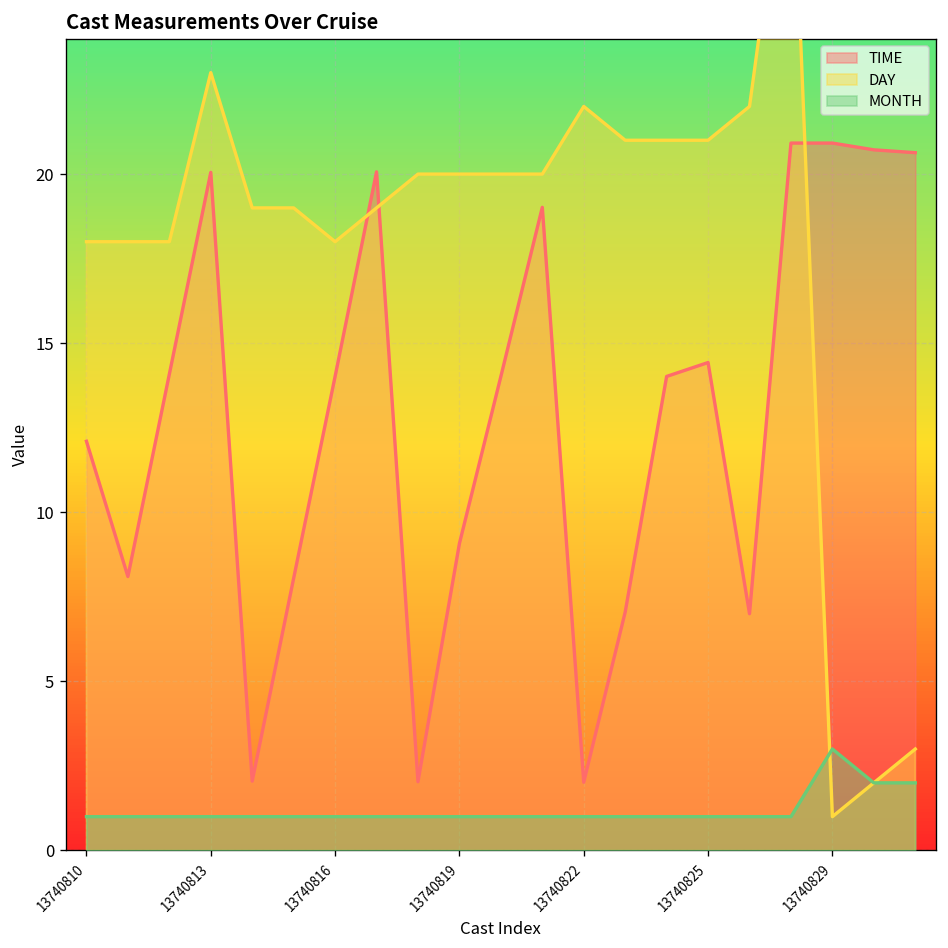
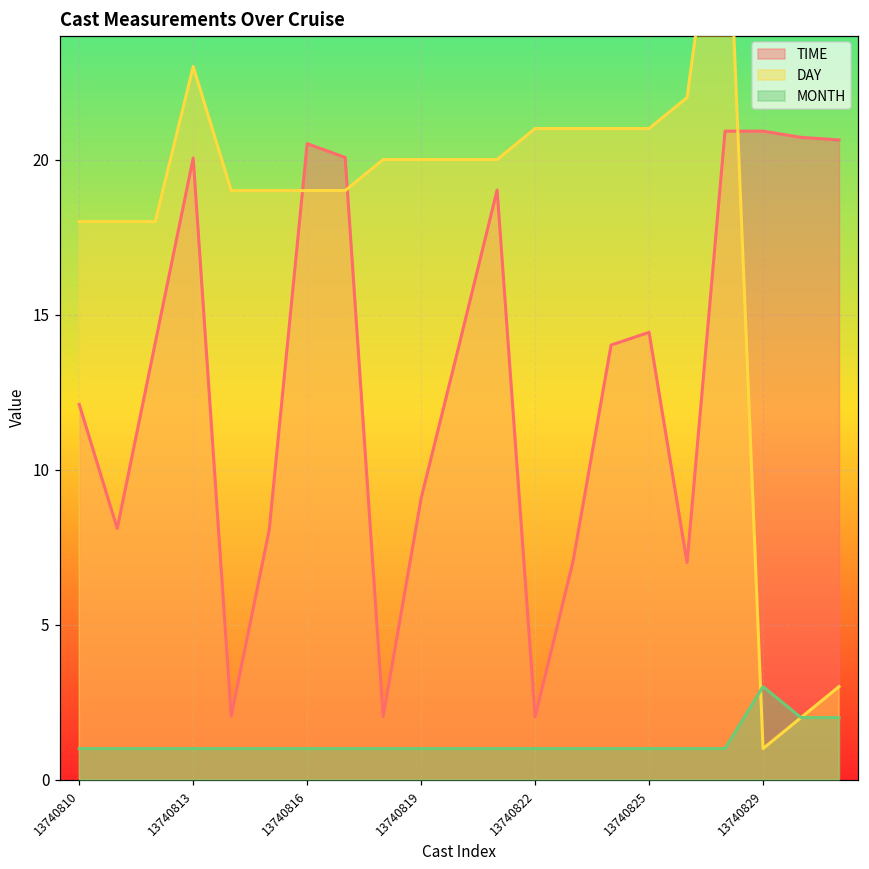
  {
    "TIME": {
      "13740810": 12.1,
      "13740813": 20.1,
-     "13740816": 14.0,
+     "13740816": 20.5,
      "13740819": 9.1,
      "13740822": 2.0,
      "13740825": 14.4,
      "13740829": 20.9
    },
    "DAY": {
      "13740810": 18,
      "13740813": 23,
-     "13740816": 18,
+     "13740816": 19,
      "13740819": 20,
-     "13740822": 22,
+     "13740822": 21,
      "13740825": 21,
      "13740829": 1
    },
    "MONTH": {
      "13740810": 1.0,
      "13740813": 1.0,
      "13740816": 1.0,
      "13740819": 1.0,
      "13740822": 1.0,
      "13740825": 1.0,
      "13740829": 3.0
    }
  }
